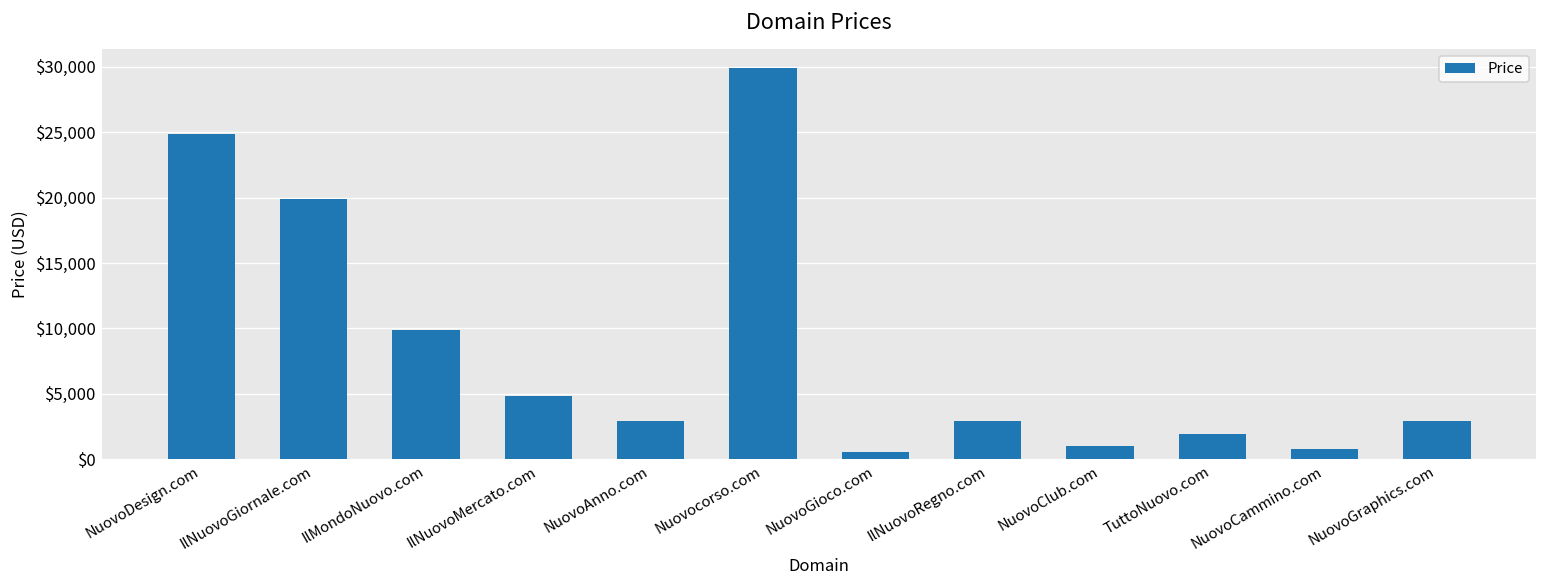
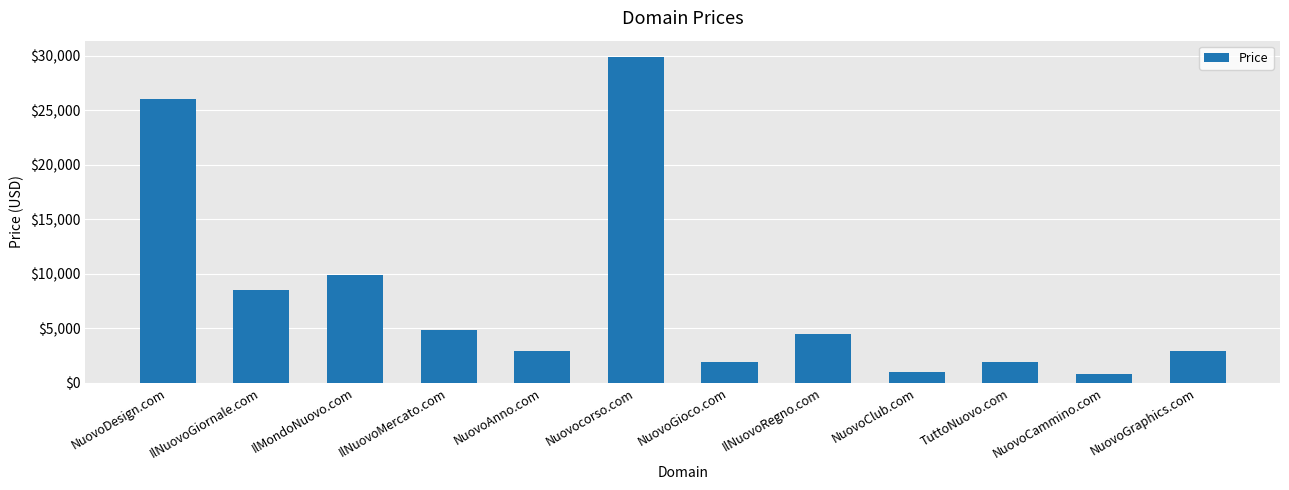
  {
-   "NuovoDesign.com": "$24,900",
-   "IlNuovoGiornale.com": "$19,900",
+   "NuovoDesign.com": "$26,100",
+   "IlNuovoGiornale.com": "$8,500",
    "IlMondoNuovo.com": "$9,900",
    "IlNuovoMercato.com": "$4,800",
    "NuovoAnno.com": "$2,900",
    "Nuovocorso.com": "$29,900",
-   "NuovoGioco.com": "$600",
-   "IlNuovoRegno.com": "$2,900",
+   "NuovoGioco.com": "$1,900",
+   "IlNuovoRegno.com": "$4,400",
    "NuovoClub.com": "$1,000",
    "TuttoNuovo.com": "$1,900",
    "NuovoCammino.com": "$800",
    "NuovoGraphics.com": "$2,900"
  }
